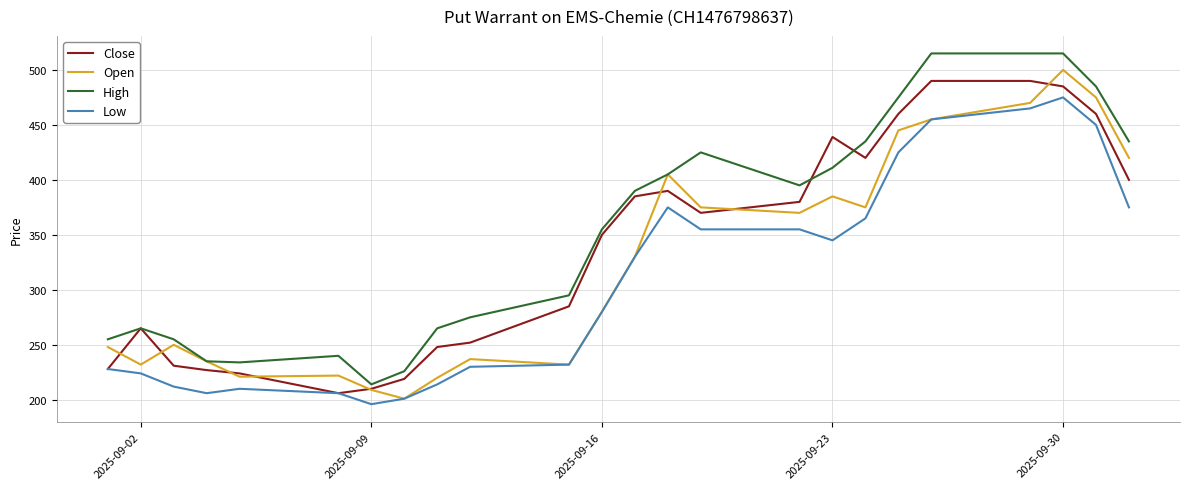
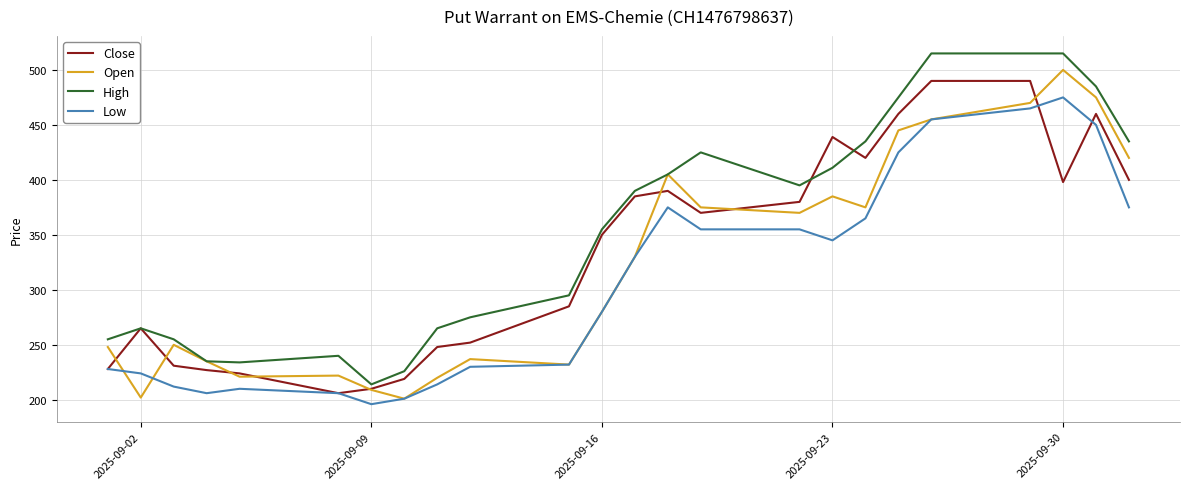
  {
    "Close": {
      "2025-09-16": 350,
      "2025-09-23": 439,
-     "2025-09-30": 485
+     "2025-09-30": 398
    },
    "Open": {
-     "2025-09-02": 232,
+     "2025-09-02": 202,
      "2025-09-23": 385,
      "2025-09-30": 500
    },
    "High": {
      "2025-09-09": 214,
      "2025-09-16": 355,
      "2025-09-23": 411,
      "2025-09-30": 515
    },
    "Low": {
      "2025-09-02": 224,
      "2025-09-09": 196,
      "2025-09-23": 345,
      "2025-09-30": 475
    }
  }
